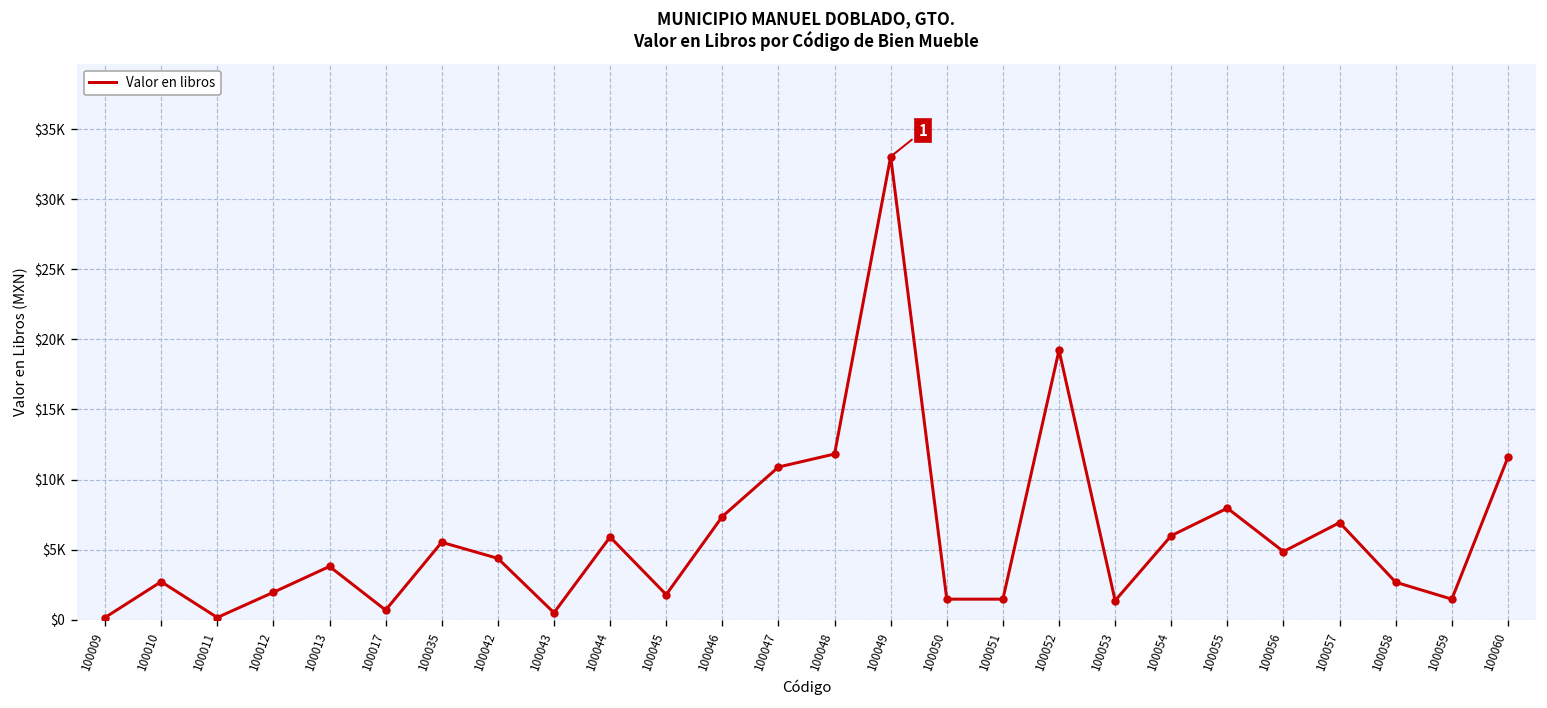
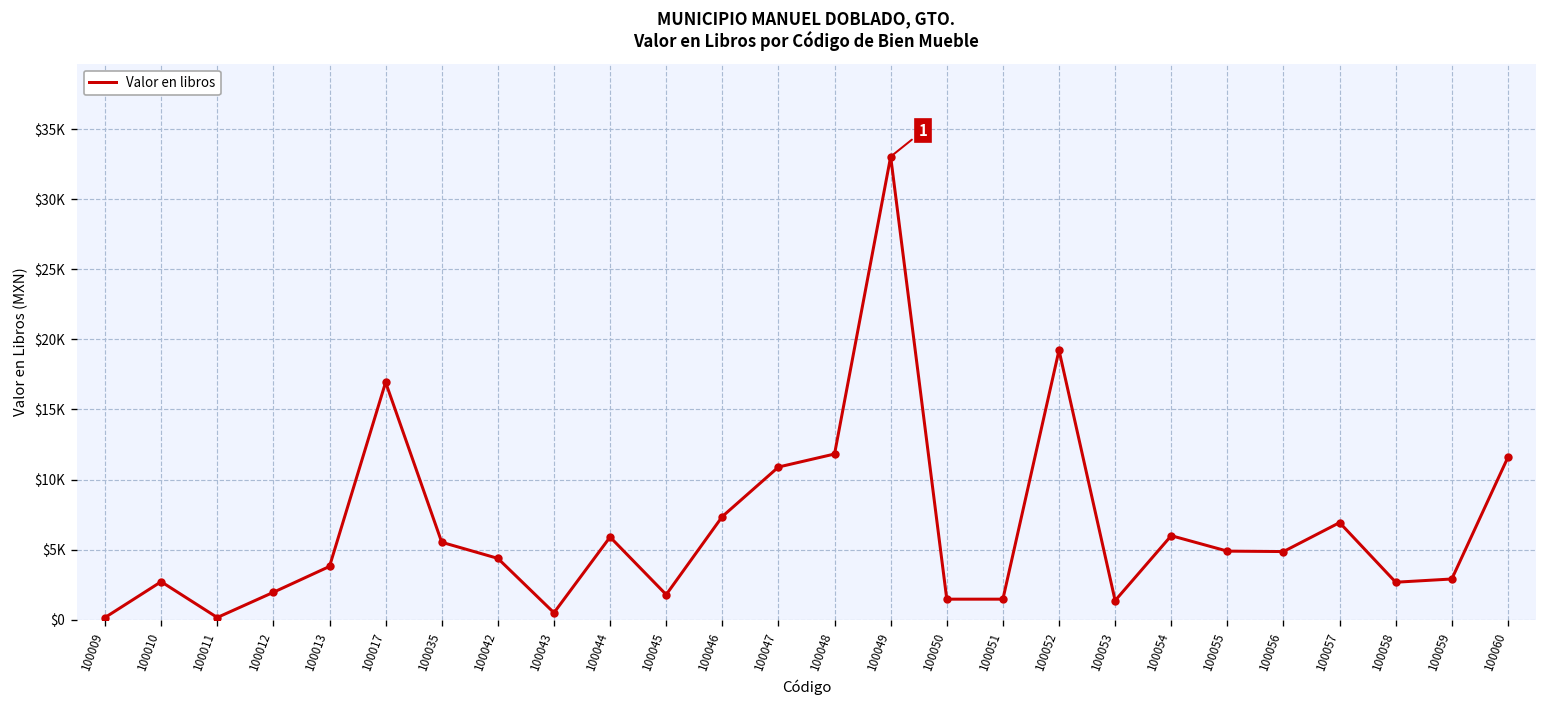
  {
    "100009": "$100",
    "100010": "$2700",
    "100011": "$100",
    "100012": "$1900",
    "100013": "$3800",
-   "100017": "$700",
+   "100017": "$16900",
    "100035": "$5500",
    "100042": "$4400",
    "100043": "$500",
    "100044": "$5900",
    "100045": "$1800",
    "100046": "$7400",
    "100047": "$10900",
    "100048": "$11800",
    "100049": "$33000",
    "100050": "$1500",
    "100051": "$1500",
    "100052": "$19200",
    "100053": "$1400",
    "100054": "$6000",
-   "100055": "$8000",
+   "100055": "$4900",
    "100056": "$4900",
    "100057": "$6900",
    "100058": "$2700",
-   "100059": "$1500",
+   "100059": "$2900",
    "100060": "$11600"
  }
